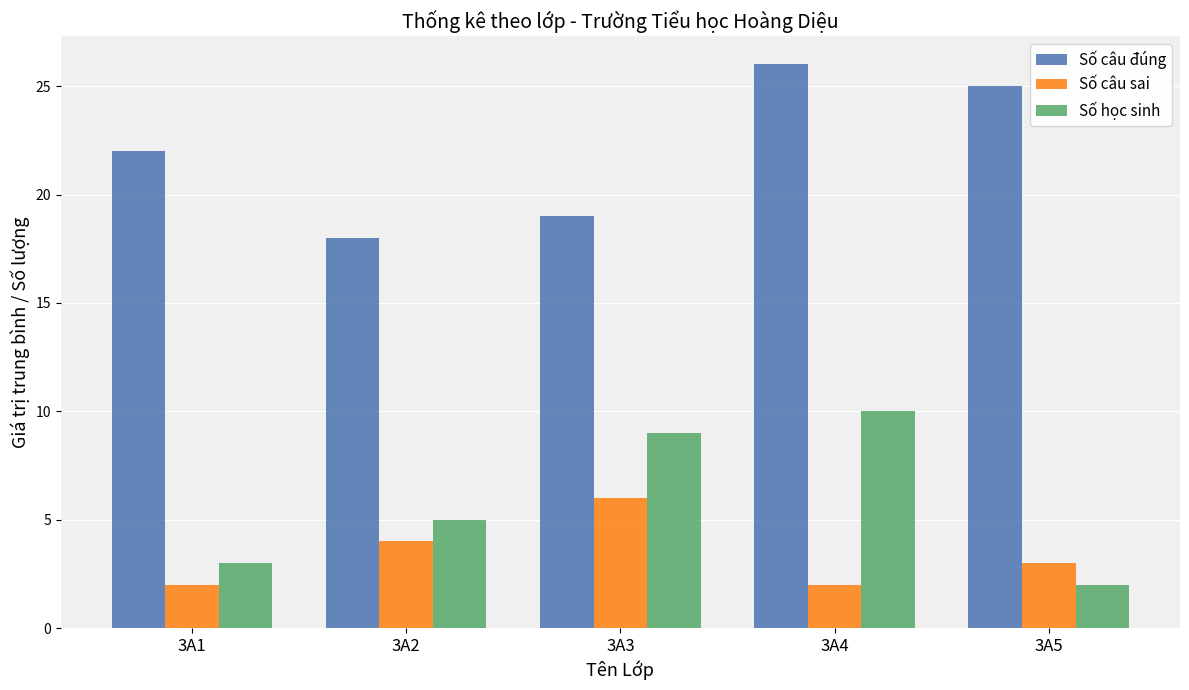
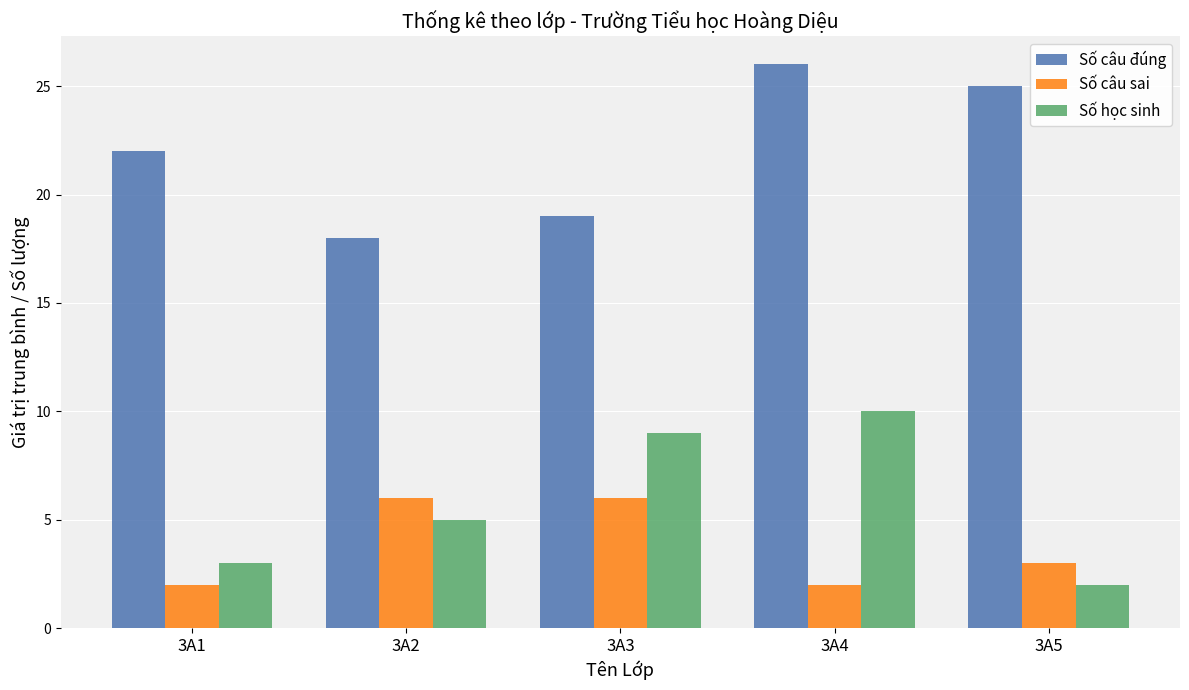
  {
    "Số câu đúng": {
      "3A1": 22,
      "3A2": 18,
      "3A3": 19,
      "3A4": 26,
      "3A5": 25
    },
    "Số câu sai": {
      "3A1": 2,
-     "3A2": 4,
+     "3A2": 6,
      "3A3": 6,
      "3A4": 2,
      "3A5": 3
    },
    "Số học sinh": {
      "3A1": 3,
      "3A2": 5,
      "3A3": 9,
      "3A4": 10,
      "3A5": 2
    }
  }
